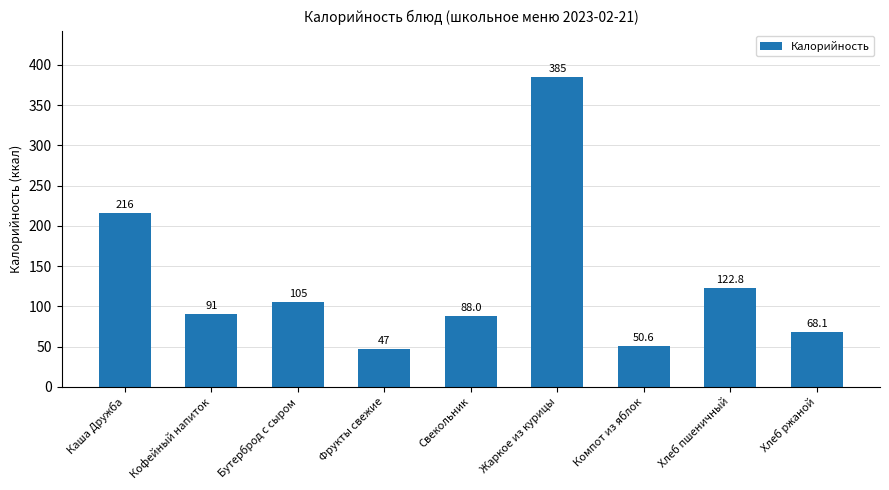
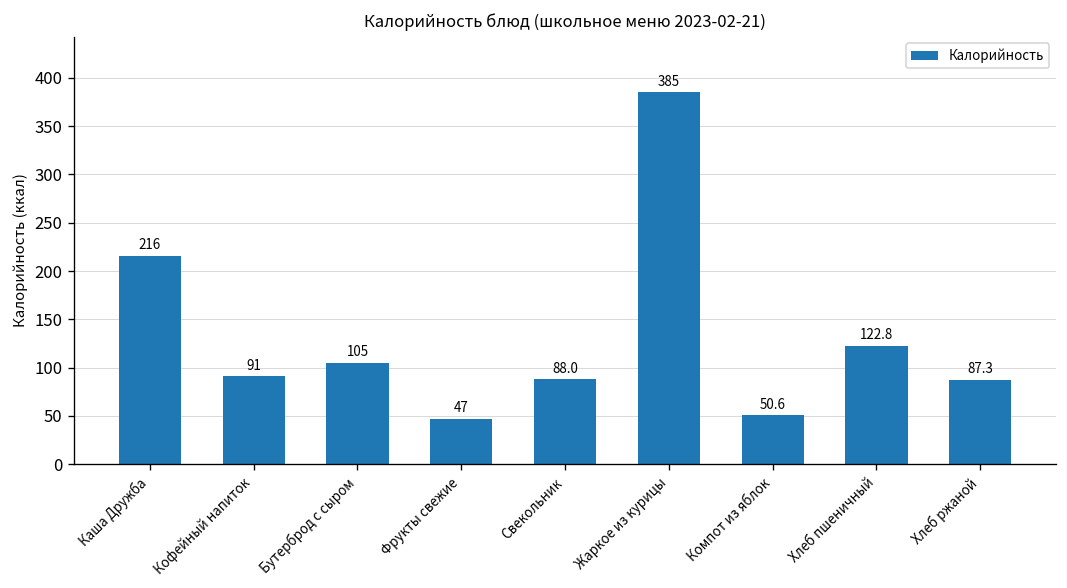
  {
    "Каша Дружба": 216,
    "Кофейный напиток": 91,
    "Бутерброд с сыром": 105,
    "Фрукты свежие": 47,
    "Свекольник": 88.0,
    "Жаркое из курицы": 385,
    "Компот из яблок": 50.6,
    "Хлеб пшеничный": 122.8,
-   "Хлеб ржаной": 68.1
+   "Хлеб ржаной": 87.3
  }
